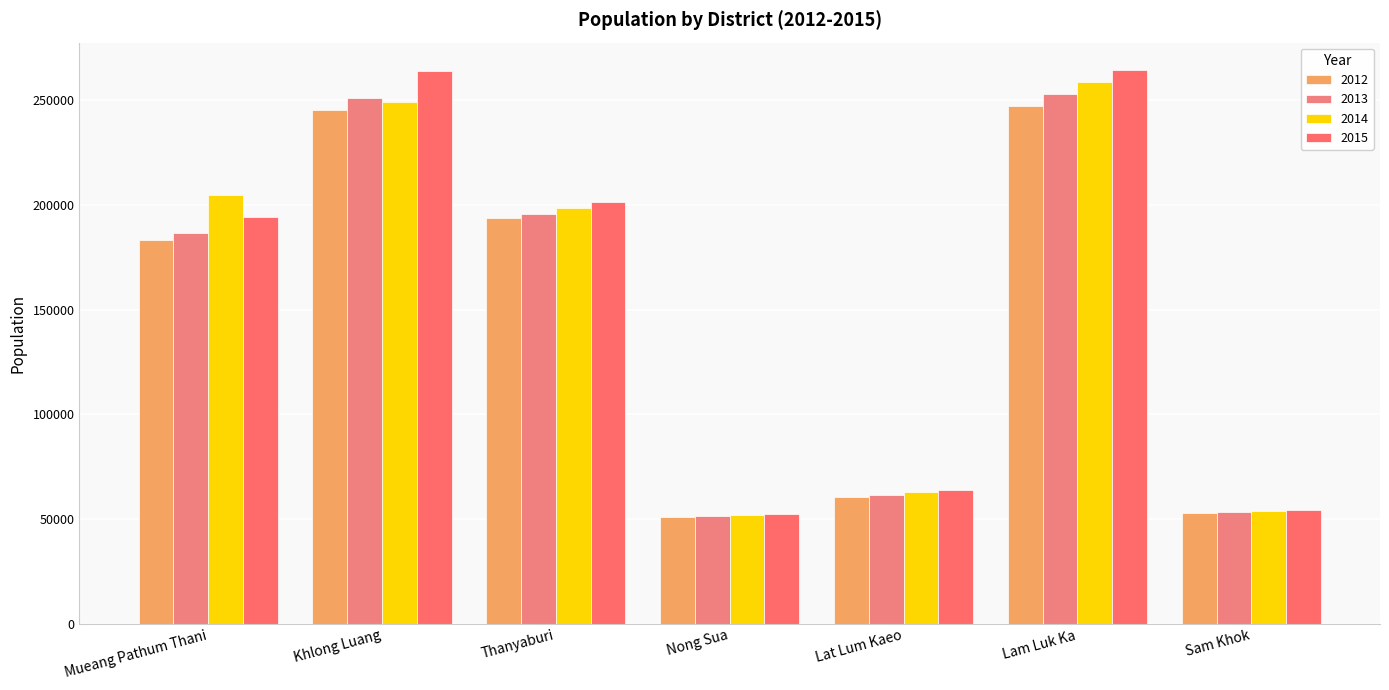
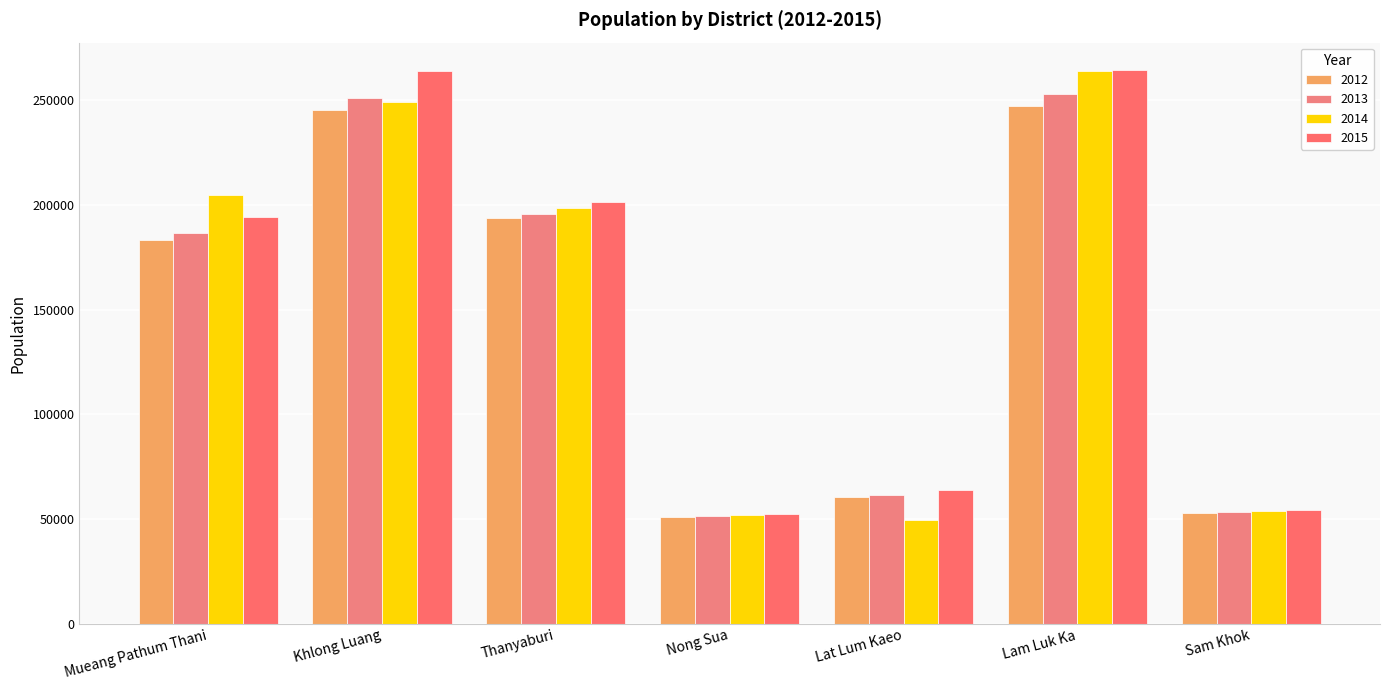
  {
    "2014": {
      "Mueang Pathum Thani": 205000,
      "Khlong Luang": 249000,
      "Thanyaburi": 198000,
      "Nong Sua": 52000,
-     "Lat Lum Kaeo": 63000,
-     "Lam Luk Ka": 259000,
+     "Lat Lum Kaeo": 50000,
+     "Lam Luk Ka": 264000,
      "Sam Khok": 54000
    }
  }
